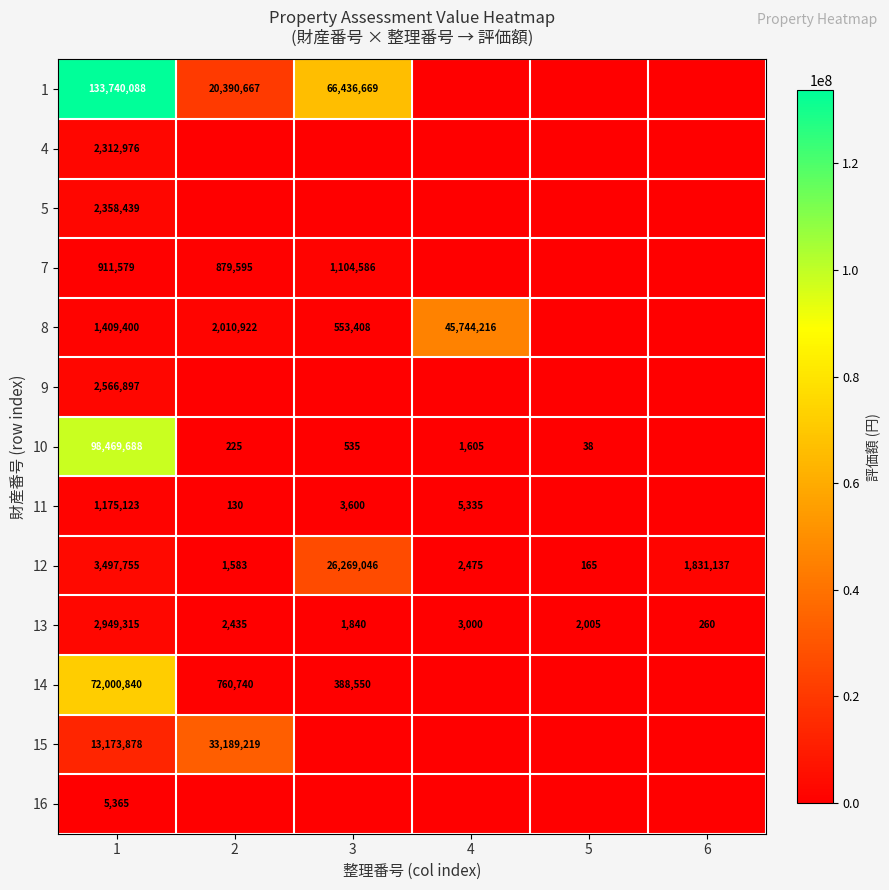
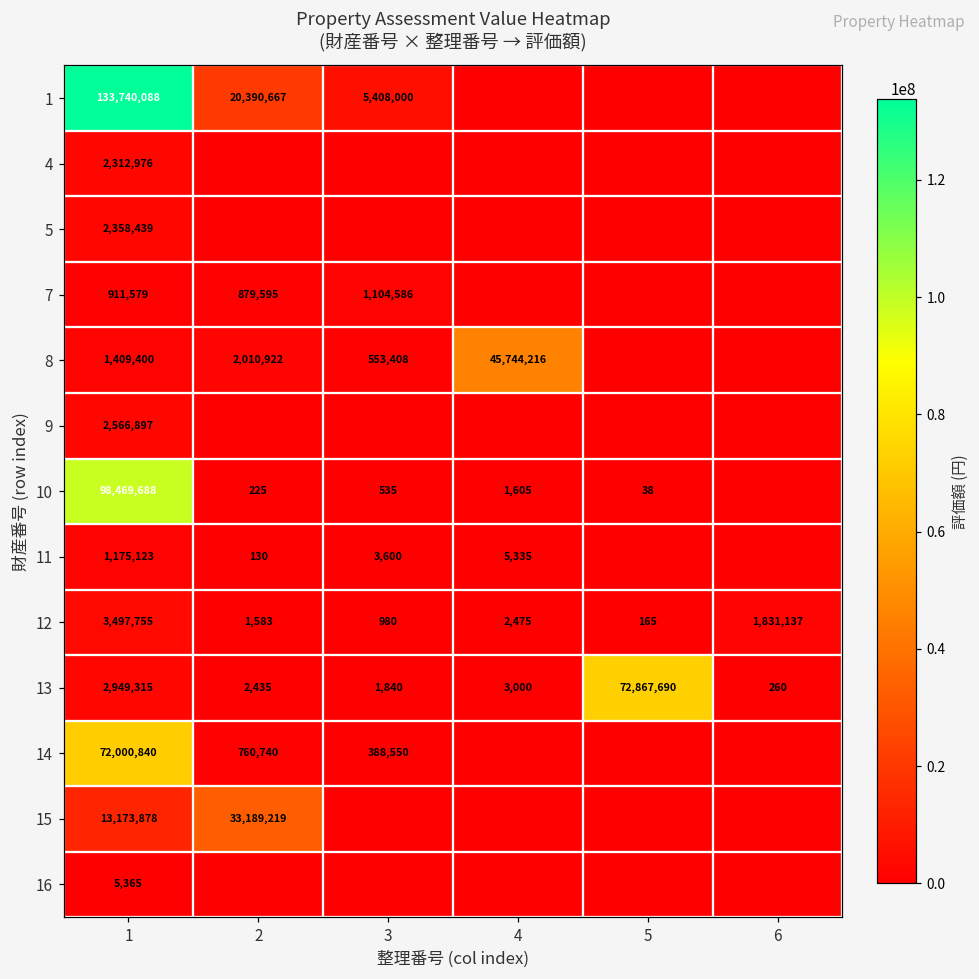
  {
    "1": {
      "1": "133,740,088",
      "2": "20,390,667",
-     "3": "66,436,669"
+     "3": "5,408,000"
    },
    "4": {
      "1": "2,312,976"
    },
    "5": {
      "1": "2,358,439"
    },
    "7": {
      "1": "911,579",
      "2": "879,595",
      "3": "1,104,586"
    },
    "8": {
      "1": "1,409,400",
      "2": "2,010,922",
      "3": "553,408",
      "4": "45,744,216"
    },
    "9": {
      "1": "2,566,897"
    },
    "10": {
      "1": "98,469,688",
      "2": "225",
      "3": "535",
      "4": "1,605",
      "5": "38"
    },
    "11": {
      "1": "1,175,123",
      "2": "130",
      "3": "3,600",
      "4": "5,335"
    },
    "12": {
      "1": "3,497,755",
      "2": "1,583",
-     "3": "26,269,046",
+     "3": "980",
      "4": "2,475",
      "5": "165",
      "6": "1,831,137"
    },
    "13": {
      "1": "2,949,315",
      "2": "2,435",
      "3": "1,840",
      "4": "3,000",
-     "5": "2,005",
+     "5": "72,867,690",
      "6": "260"
    },
    "14": {
      "1": "72,000,840",
      "2": "760,740",
      "3": "388,550"
    },
    "15": {
      "1": "13,173,878",
      "2": "33,189,219"
    },
    "16": {
      "1": "5,365"
    }
  }
